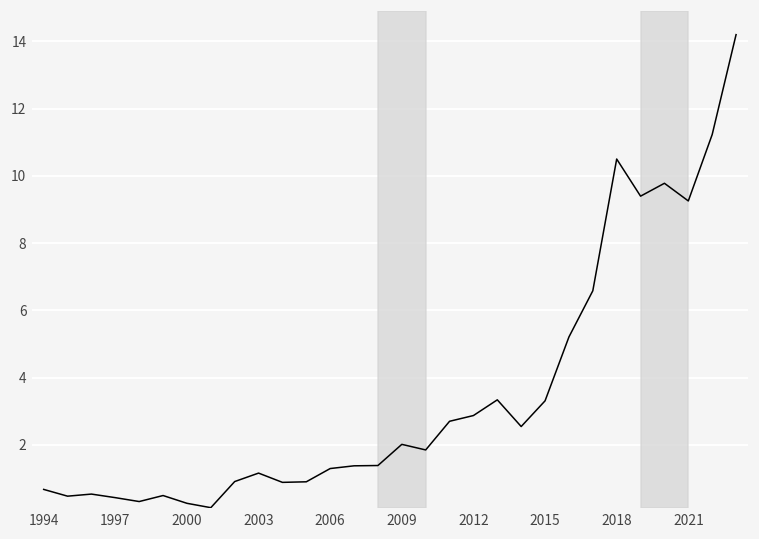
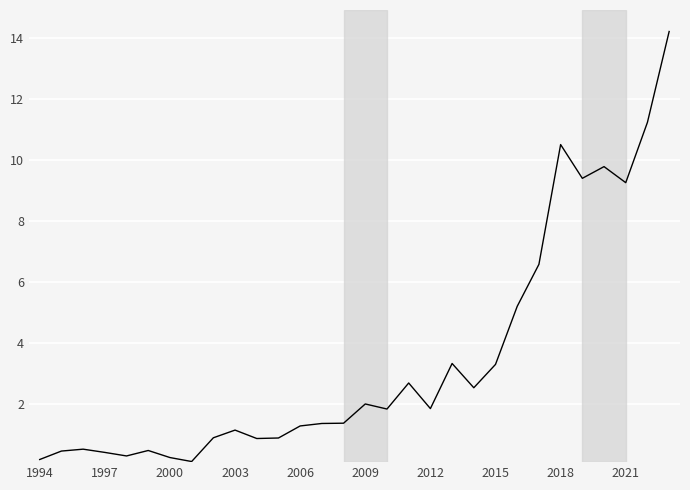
  {
-   "1994": 0.7,
+   "1994": 0.2,
    "1997": 0.4,
    "2000": 0.3,
    "2003": 1.2,
    "2006": 1.3,
    "2009": 2.0,
-   "2012": 2.9,
+   "2012": 1.9,
    "2015": 3.3,
    "2018": 10.5,
    "2021": 9.3
  }
